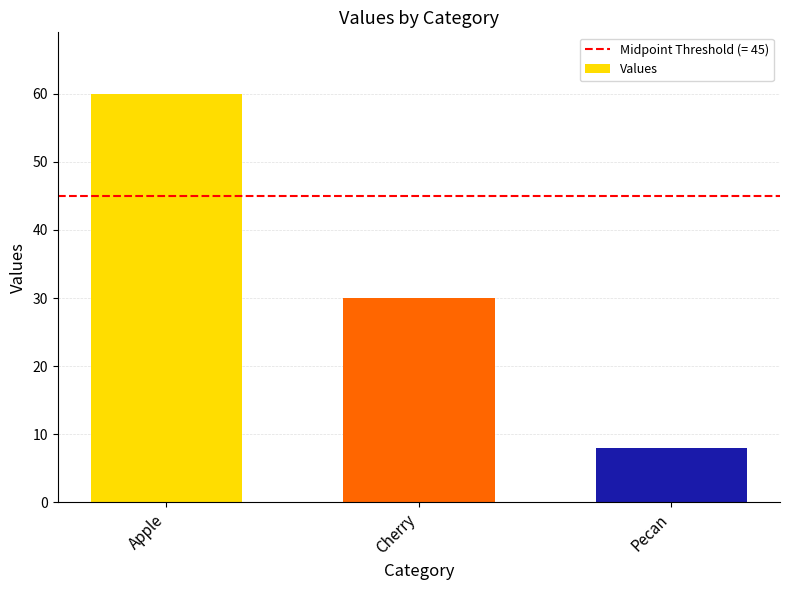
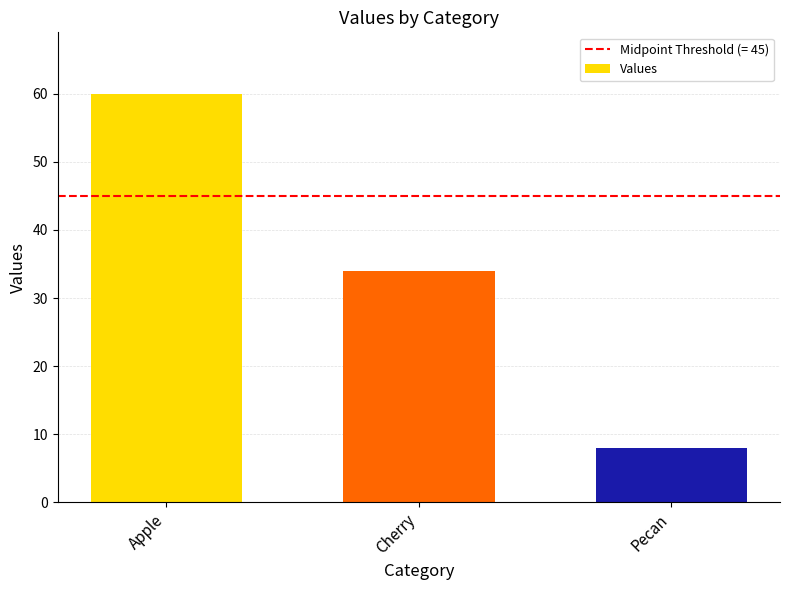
  {
    "Apple": 60,
-   "Cherry": 30,
+   "Cherry": 34,
    "Pecan": 8
  }
